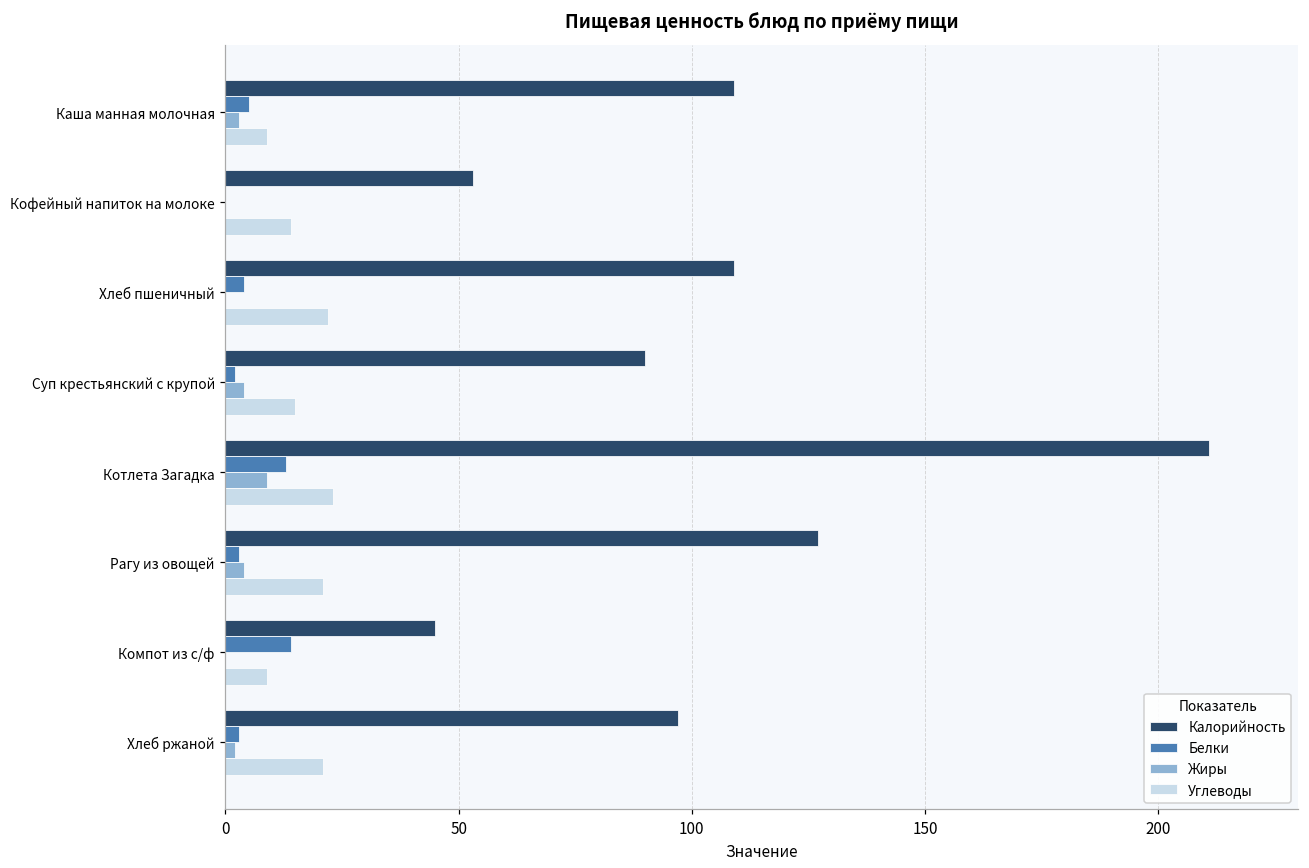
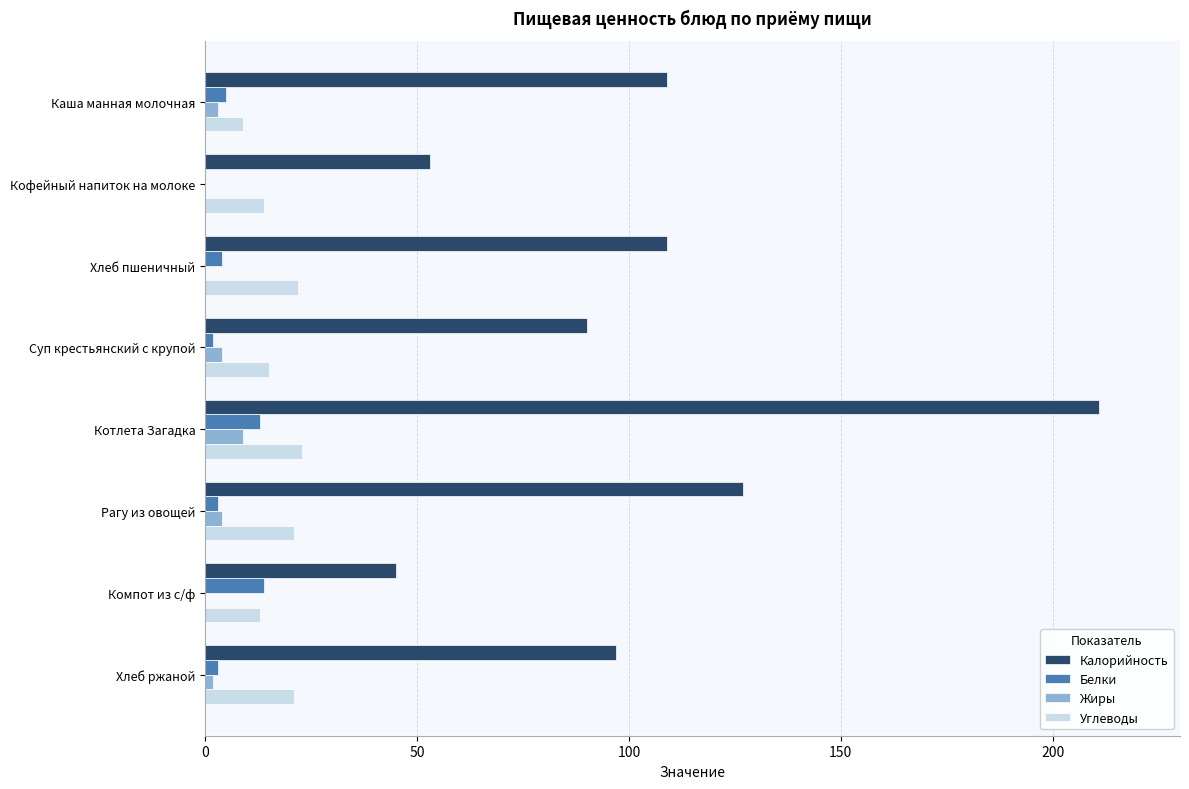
  {
    "Калорийность": {
      "Каша манная молочная": 109,
      "Кофейный напиток на молоке": 53,
      "Хлеб пшеничный": 109,
      "Суп крестьянский с крупой": 90,
      "Котлета Загадка": 211,
      "Рагу из овощей": 127,
      "Компот из с/ф": 45,
      "Хлеб ржаной": 97
    },
    "Белки": {
      "Каша манная молочная": 5,
      "Кофейный напиток на молоке": 0,
      "Хлеб пшеничный": 4,
      "Суп крестьянский с крупой": 2,
      "Котлета Загадка": 13,
      "Рагу из овощей": 3,
      "Компот из с/ф": 14,
      "Хлеб ржаной": 3
    },
    "Жиры": {
      "Каша манная молочная": 3,
      "Кофейный напиток на молоке": 0,
      "Хлеб пшеничный": 0,
      "Суп крестьянский с крупой": 4,
      "Котлета Загадка": 9,
      "Рагу из овощей": 4,
      "Компот из с/ф": 0,
      "Хлеб ржаной": 2
    },
    "Углеводы": {
      "Каша манная молочная": 9,
      "Кофейный напиток на молоке": 14,
      "Хлеб пшеничный": 22,
      "Суп крестьянский с крупой": 15,
      "Котлета Загадка": 23,
      "Рагу из овощей": 21,
-     "Компот из с/ф": 9,
+     "Компот из с/ф": 13,
      "Хлеб ржаной": 21
    }
  }
